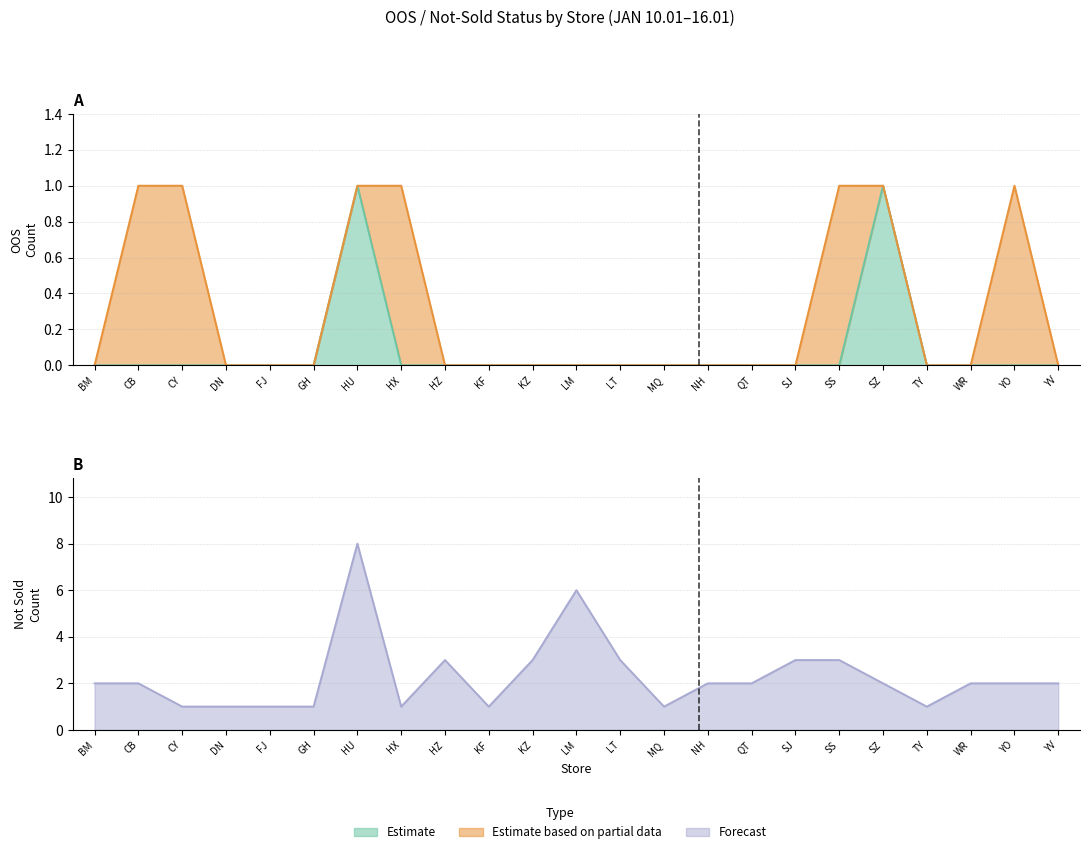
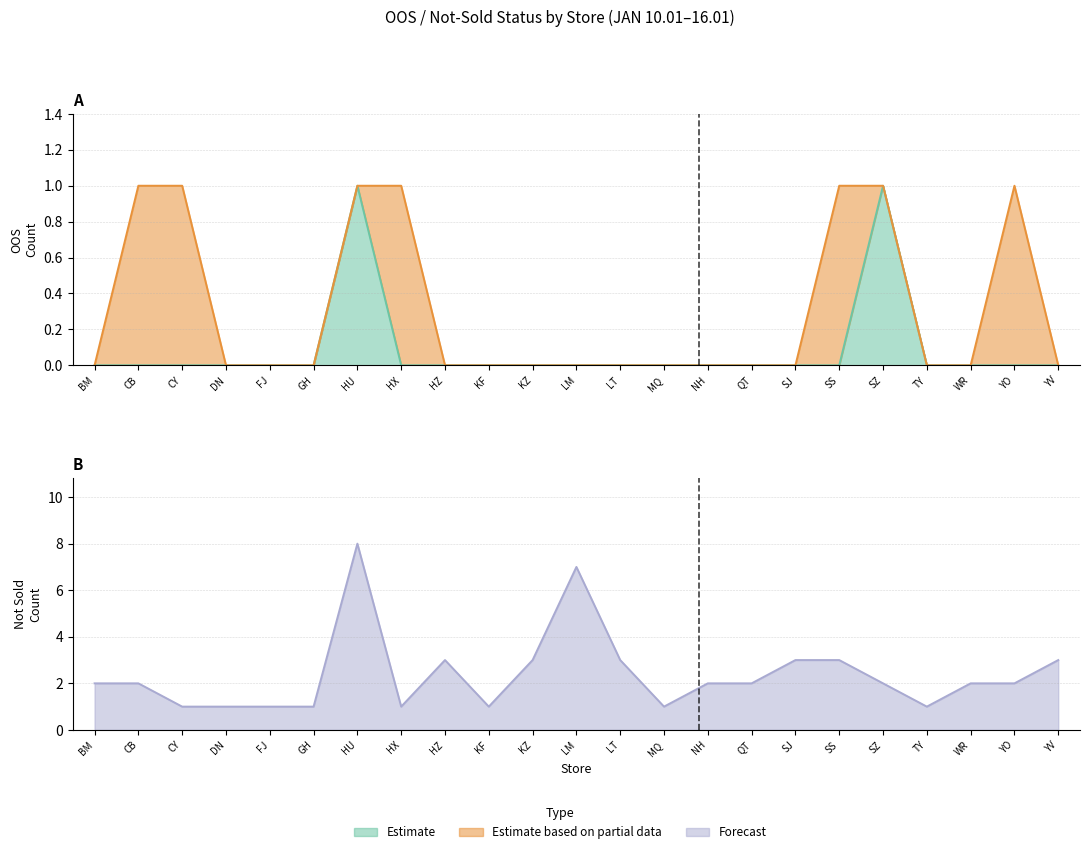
  {
    "A": {
      "Estimate": {
        "CB": 0.00,
        "CY": 0.00,
        "HX": 0.00,
        "SS": 0.00,
        "YO": 0.00
      },
      "Estimate based on partial data": {
        "CB": 1.00,
        "CY": 1.00,
        "HX": 1.00,
        "SS": 1.00,
        "YO": 1.00
      }
    },
    "B": {
      "BM": 2,
      "CB": 2,
      "CY": 1,
      "DN": 1,
      "FJ": 1,
      "GH": 1,
      "HU": 8,
      "HX": 1,
      "HZ": 3,
      "KF": 1,
      "KZ": 3,
-     "LM": 6,
+     "LM": 7,
      "LT": 3,
      "MQ": 1,
      "NH": 2,
      "QT": 2,
      "SJ": 3,
      "SS": 3,
      "SZ": 2,
      "TY": 1,
      "WR": 2,
      "YO": 2,
-     "YV": 2
+     "YV": 3
    }
  }
